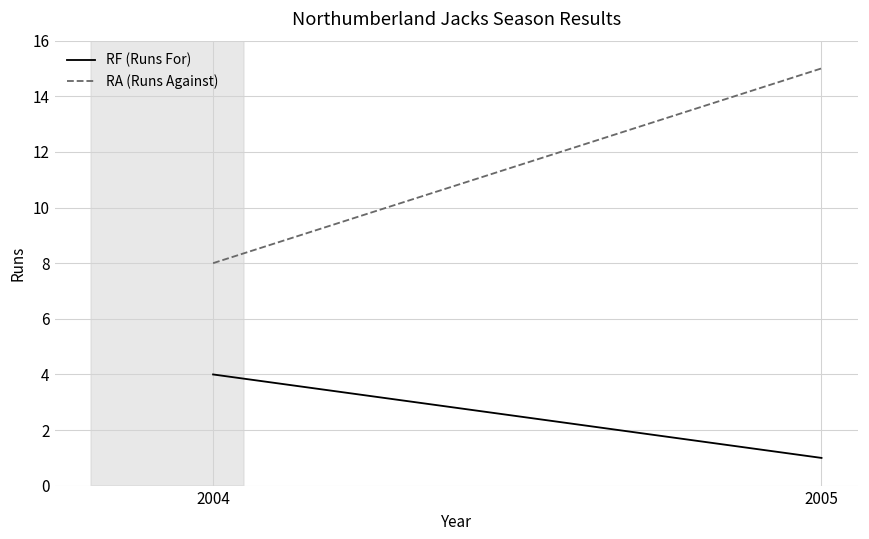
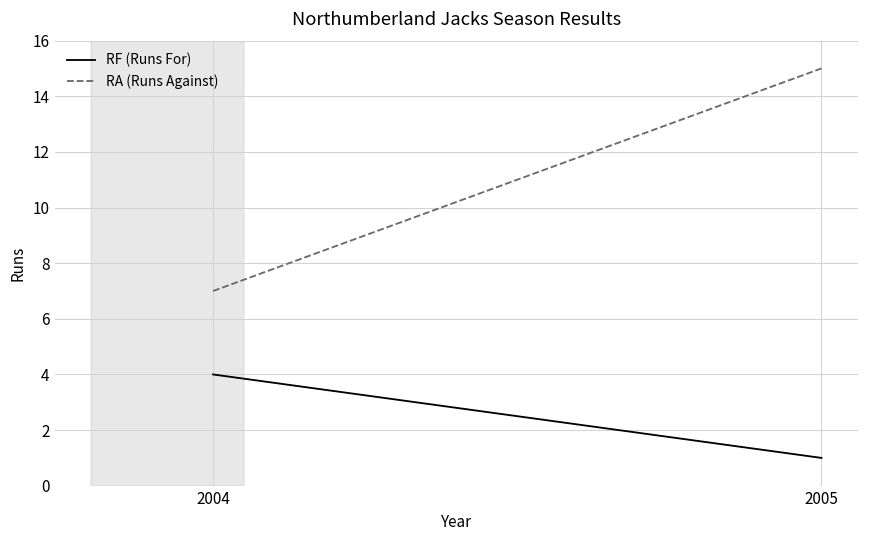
  {
    "RF (Runs For)": {
      "2004": 4,
      "2005": 1
    },
    "RA (Runs Against)": {
-     "2004": 8,
+     "2004": 7,
      "2005": 15
    }
  }
